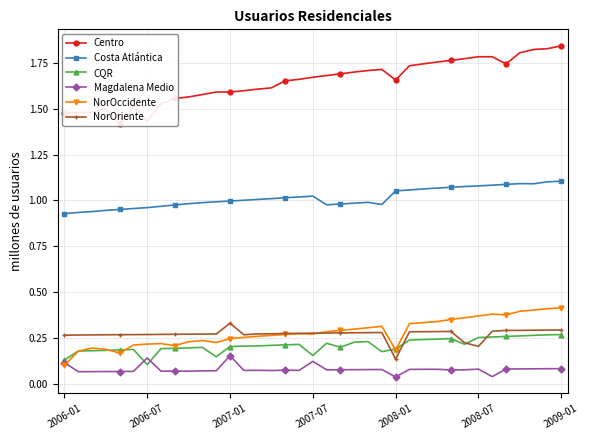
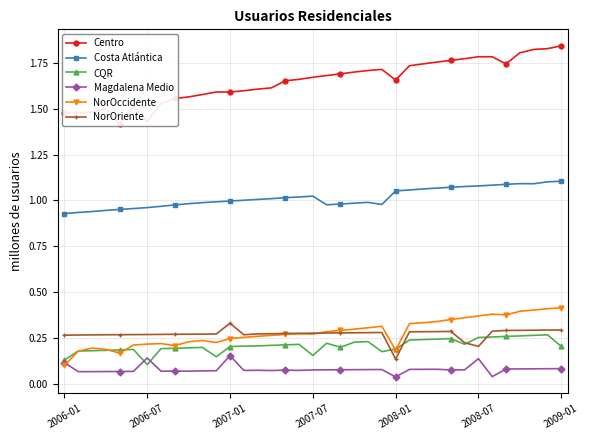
  {
    "Centro": {
      "2007-01": 1.59,
      "2007-07": 1.67,
      "2008-01": 1.66,
      "2008-07": 1.78,
      "2009-01": 1.84
    },
    "Costa Atlántica": {
      "2006-01": 0.93,
      "2006-07": 0.96,
      "2007-01": 1.00,
      "2007-07": 1.02,
      "2008-01": 1.05,
      "2008-07": 1.08,
      "2009-01": 1.10
    },
    "CQR": {
      "2006-01": 0.13,
      "2006-07": 0.10,
      "2007-01": 0.20,
      "2007-07": 0.15,
      "2008-07": 0.25,
-     "2009-01": 0.27
+     "2009-01": 0.20
    },
    "Magdalena Medio": {
      "2006-01": 0.11,
      "2006-07": 0.14,
      "2007-01": 0.15,
-     "2007-07": 0.12,
+     "2007-07": 0.07,
      "2008-01": 0.04,
-     "2008-07": 0.08,
+     "2008-07": 0.14,
      "2009-01": 0.08
    },
    "NorOccidente": {
      "2006-01": 0.10,
      "2006-07": 0.22,
      "2007-01": 0.25,
      "2008-07": 0.37,
      "2009-01": 0.41
    },
    "NorOriente": {
      "2006-01": 0.26,
      "2006-07": 0.27,
      "2007-01": 0.33,
      "2008-01": 0.13,
      "2008-07": 0.20,
      "2009-01": 0.29
    }
  }
